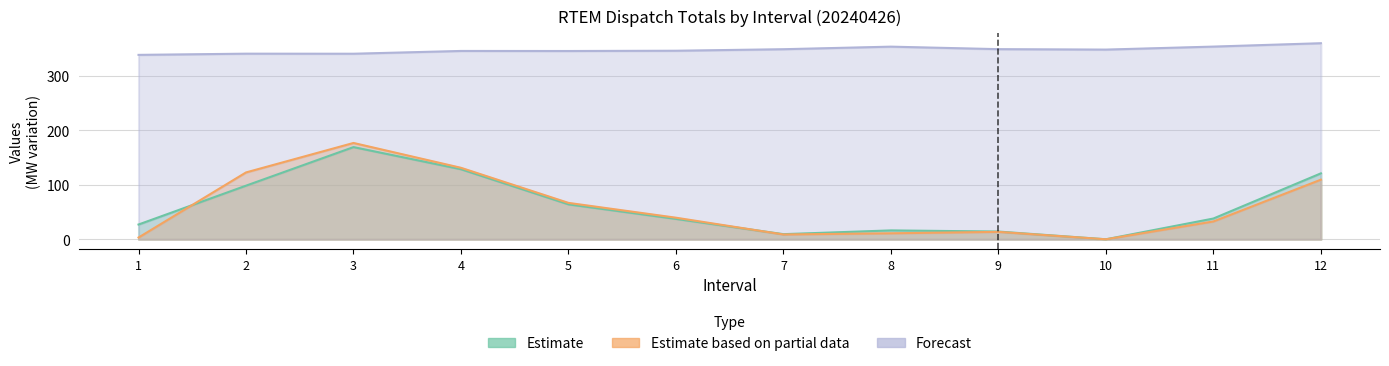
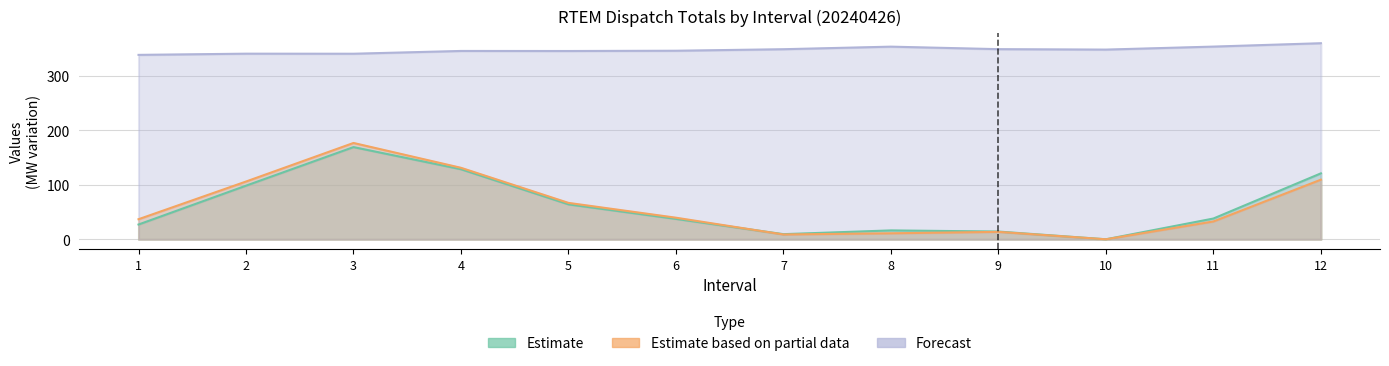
  {
    "Estimate based on partial data": {
-     "1": 0,
-     "2": 120,
+     "1": 40,
+     "2": 110,
      "3": 180,
      "8": 10,
      "11": 30,
      "12": 110
    }
  }
